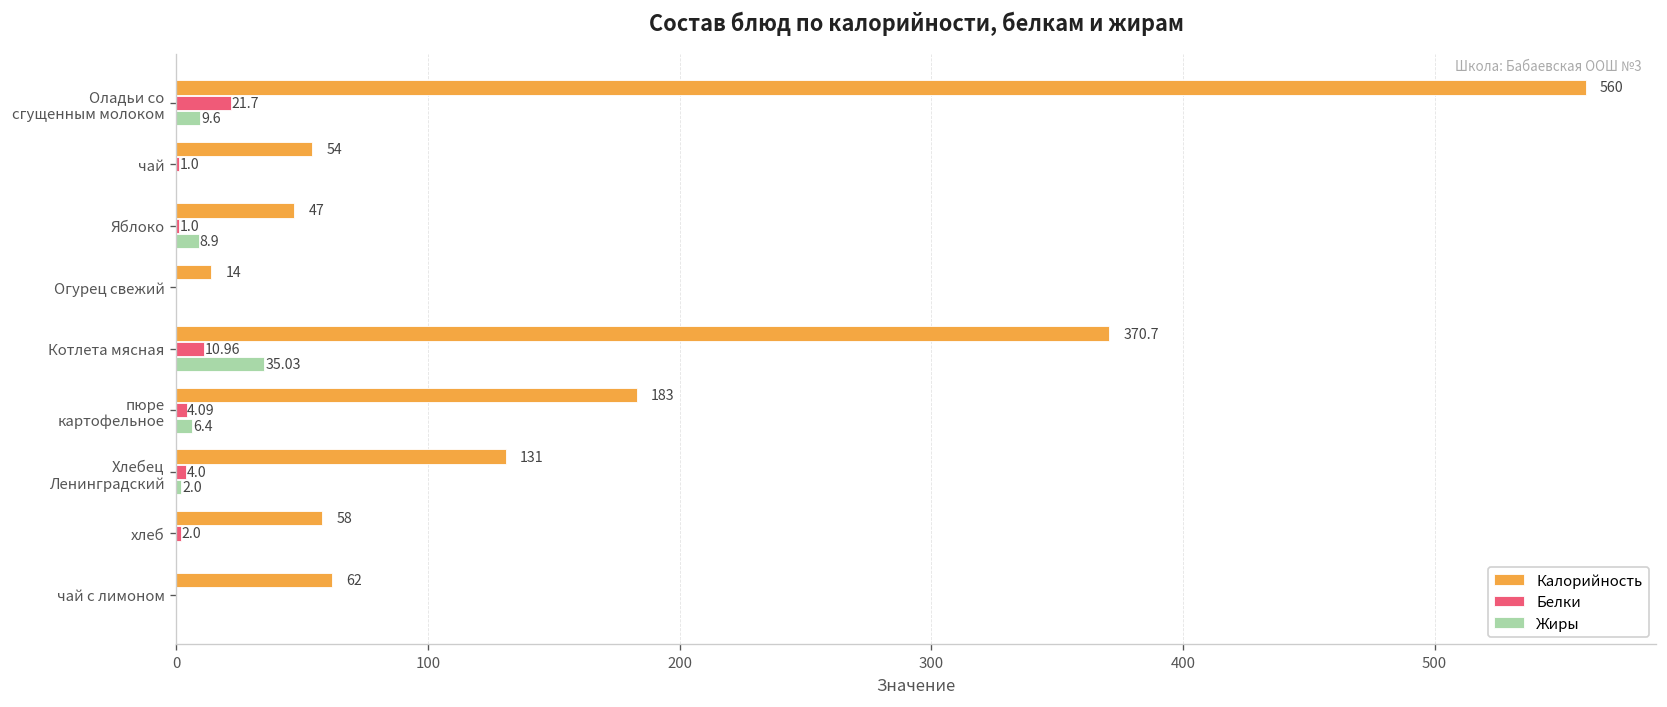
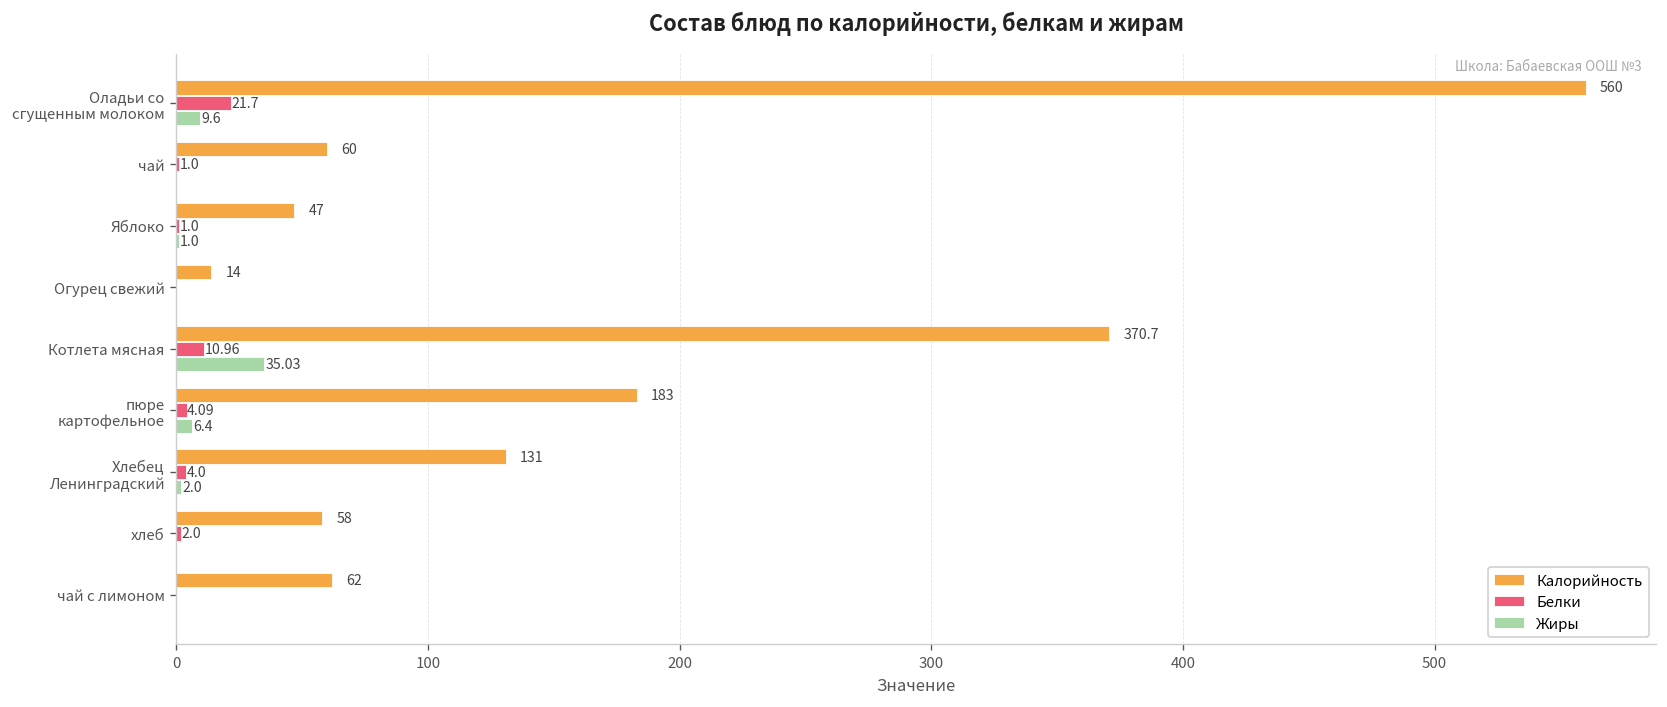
  {
    "Калорийность": {
      "Оладьи со сгущенным молоком": 560,
-     "чай": 54,
+     "чай": 60,
      "Яблоко": 47,
      "Огурец свежий": 14,
      "Котлета мясная": 370.7,
      "пюре картофельное": 183,
      "Хлебец Ленинградский": 131,
      "хлеб": 58,
      "чай с лимоном": 62
    },
    "Белки": {
      "Оладьи со сгущенным молоком": 21.7,
      "чай": 1.0,
      "Яблоко": 1.0,
      "Котлета мясная": 10.96,
      "пюре картофельное": 4.09,
      "Хлебец Ленинградский": 4.0,
      "хлеб": 2.0
    },
    "Жиры": {
      "Оладьи со сгущенным молоком": 9.6,
-     "Яблоко": 8.9,
+     "Яблоко": 1.0,
      "Котлета мясная": 35.03,
      "пюре картофельное": 6.4,
      "Хлебец Ленинградский": 2.0
    }
  }
